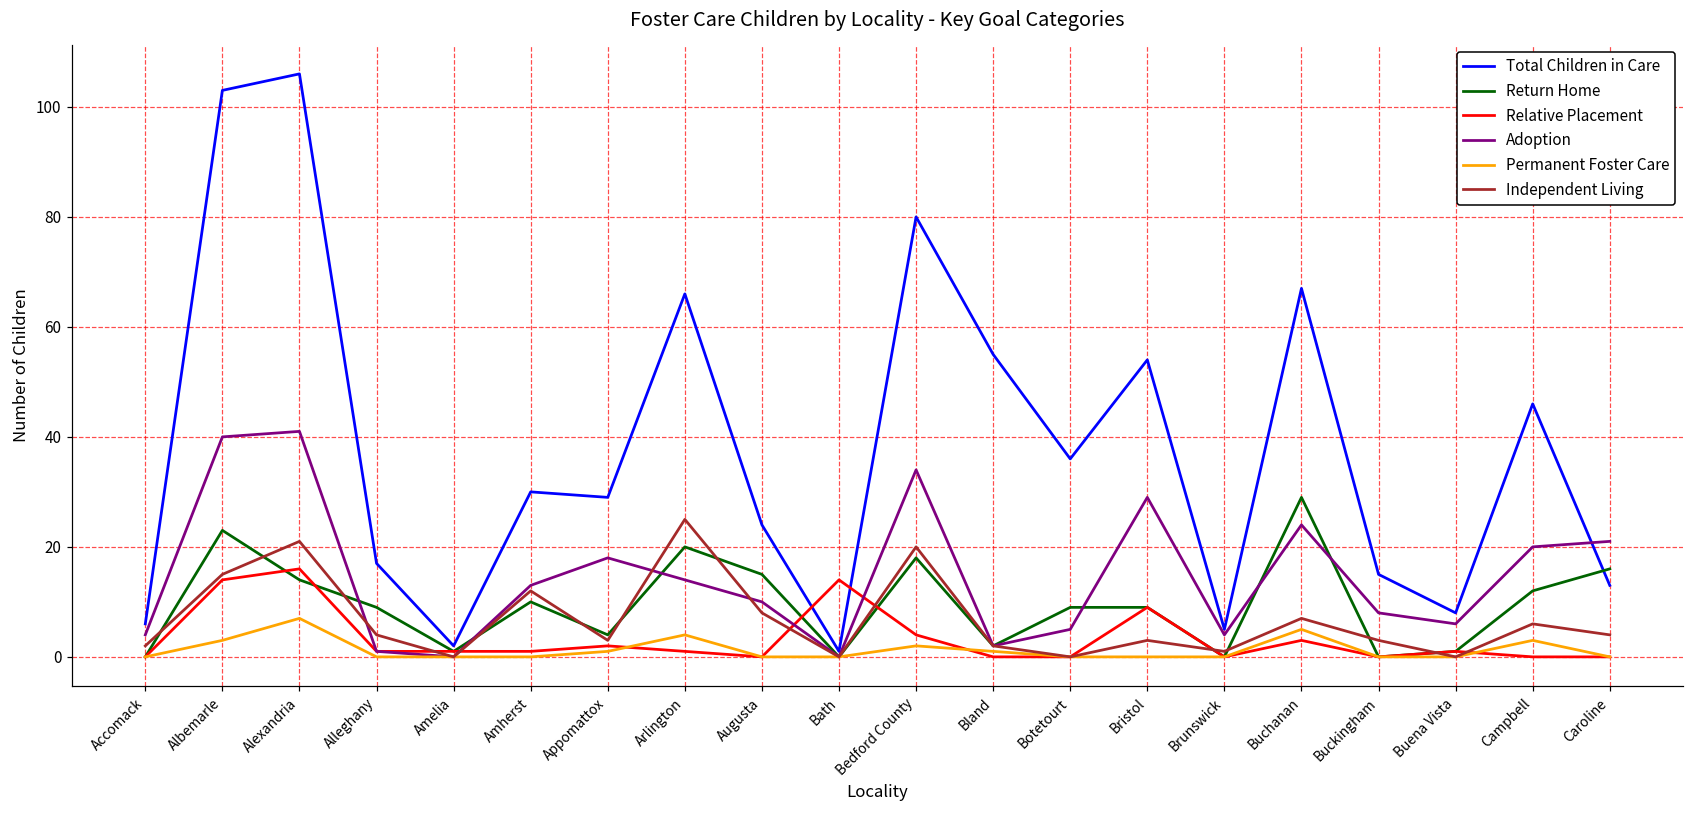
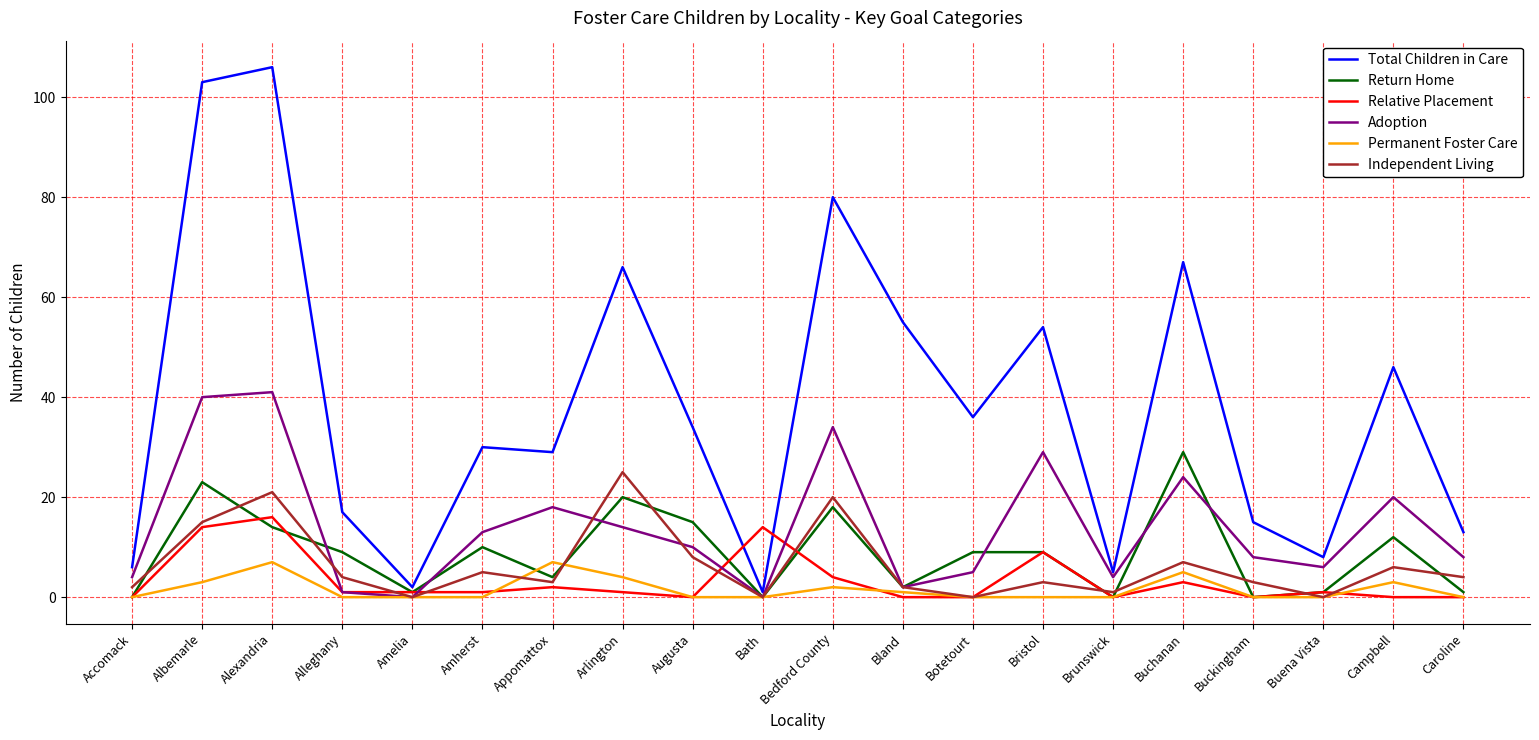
  {
    "Total Children in Care": {
      "Accomack": 6,
      "Albemarle": 103,
      "Alexandria": 106,
      "Alleghany": 17,
      "Amelia": 2,
      "Amherst": 30,
      "Appomattox": 29,
      "Arlington": 66,
-     "Augusta": 24,
+     "Augusta": 34,
      "Bath": 1,
      "Bedford County": 80,
      "Bland": 55,
      "Botetourt": 36,
      "Bristol": 54,
      "Brunswick": 5,
      "Buchanan": 67,
      "Buckingham": 15,
      "Buena Vista": 8,
      "Campbell": 46,
      "Caroline": 13
    },
    "Return Home": {
      "Albemarle": 23,
      "Alexandria": 14,
      "Alleghany": 9,
      "Amherst": 10,
      "Appomattox": 4,
      "Arlington": 20,
      "Augusta": 15,
      "Bedford County": 18,
      "Botetourt": 9,
      "Buchanan": 29,
      "Campbell": 12,
-     "Caroline": 16
+     "Caroline": 1
    },
    "Relative Placement": {
      "Albemarle": 14,
      "Alexandria": 16,
      "Amherst": 1,
      "Appomattox": 2,
      "Arlington": 1,
      "Bath": 14,
      "Bedford County": 4,
      "Bland": 0,
      "Buchanan": 3,
      "Campbell": 0
    },
    "Adoption": {
      "Accomack": 4,
      "Albemarle": 40,
      "Alexandria": 41,
      "Amherst": 13,
      "Appomattox": 18,
      "Arlington": 14,
      "Augusta": 10,
      "Bedford County": 34,
      "Botetourt": 5,
      "Bristol": 29,
      "Brunswick": 4,
      "Buchanan": 24,
      "Buckingham": 8,
      "Buena Vista": 6,
      "Campbell": 20,
-     "Caroline": 21
+     "Caroline": 8
    },
    "Permanent Foster Care": {
      "Albemarle": 3,
      "Alexandria": 7,
      "Alleghany": 0,
      "Amherst": 0,
-     "Appomattox": 1,
+     "Appomattox": 7,
      "Arlington": 4,
      "Bedford County": 2,
      "Bland": 1,
      "Bristol": 0,
      "Buchanan": 5,
      "Campbell": 3
    },
    "Independent Living": {
      "Accomack": 2,
      "Albemarle": 15,
      "Alexandria": 21,
      "Alleghany": 4,
-     "Amherst": 12,
+     "Amherst": 5,
      "Appomattox": 3,
      "Arlington": 25,
      "Augusta": 8,
      "Bedford County": 20,
      "Bristol": 3,
      "Brunswick": 1,
      "Buchanan": 7,
      "Buckingham": 3,
      "Campbell": 6,
      "Caroline": 4
    }
  }
